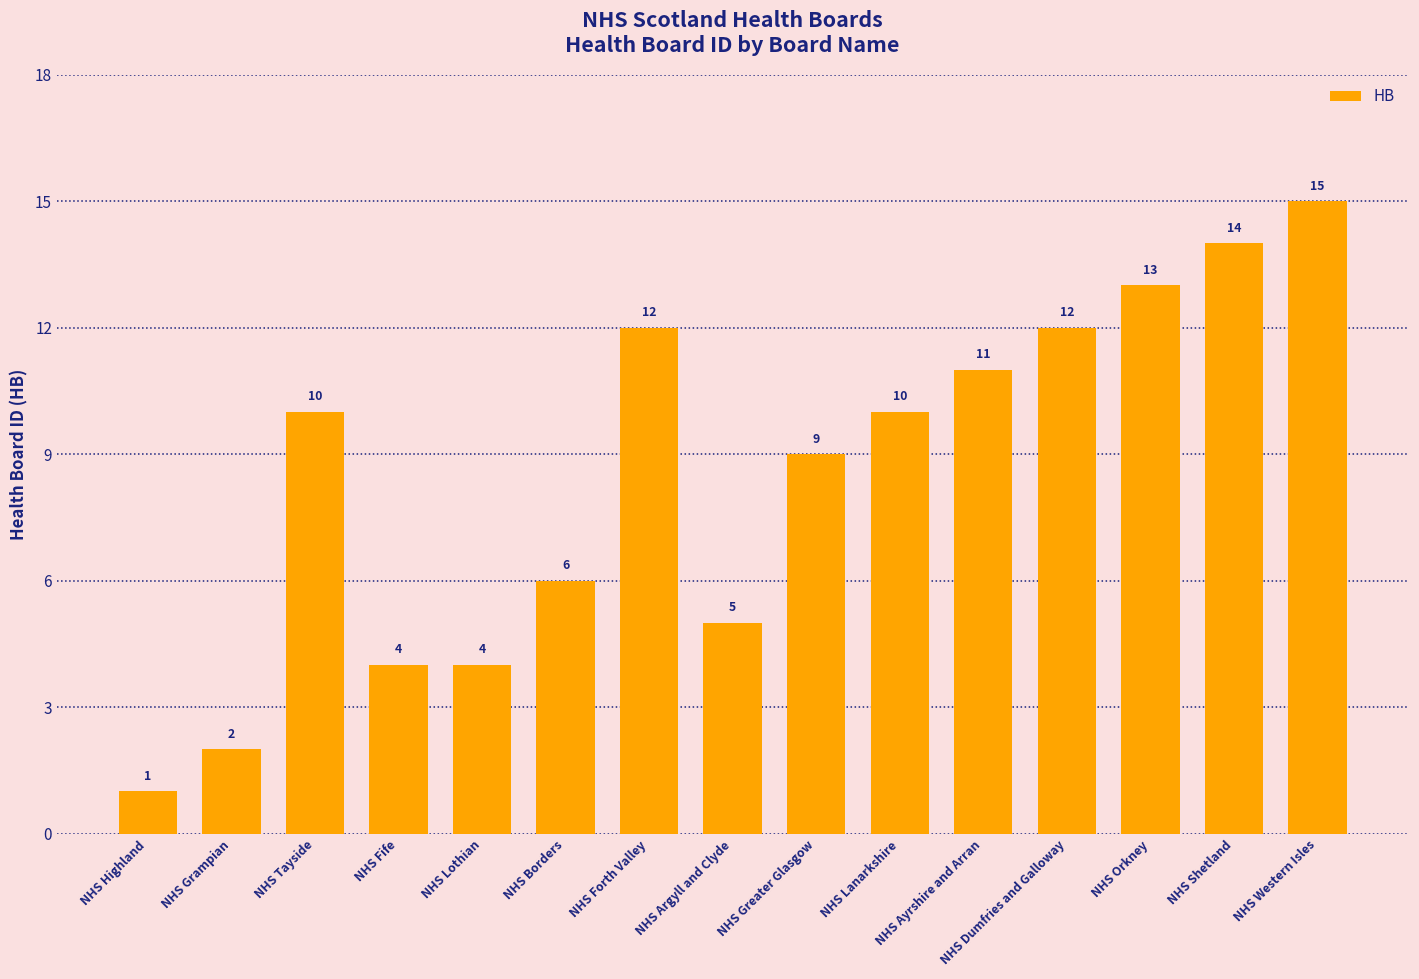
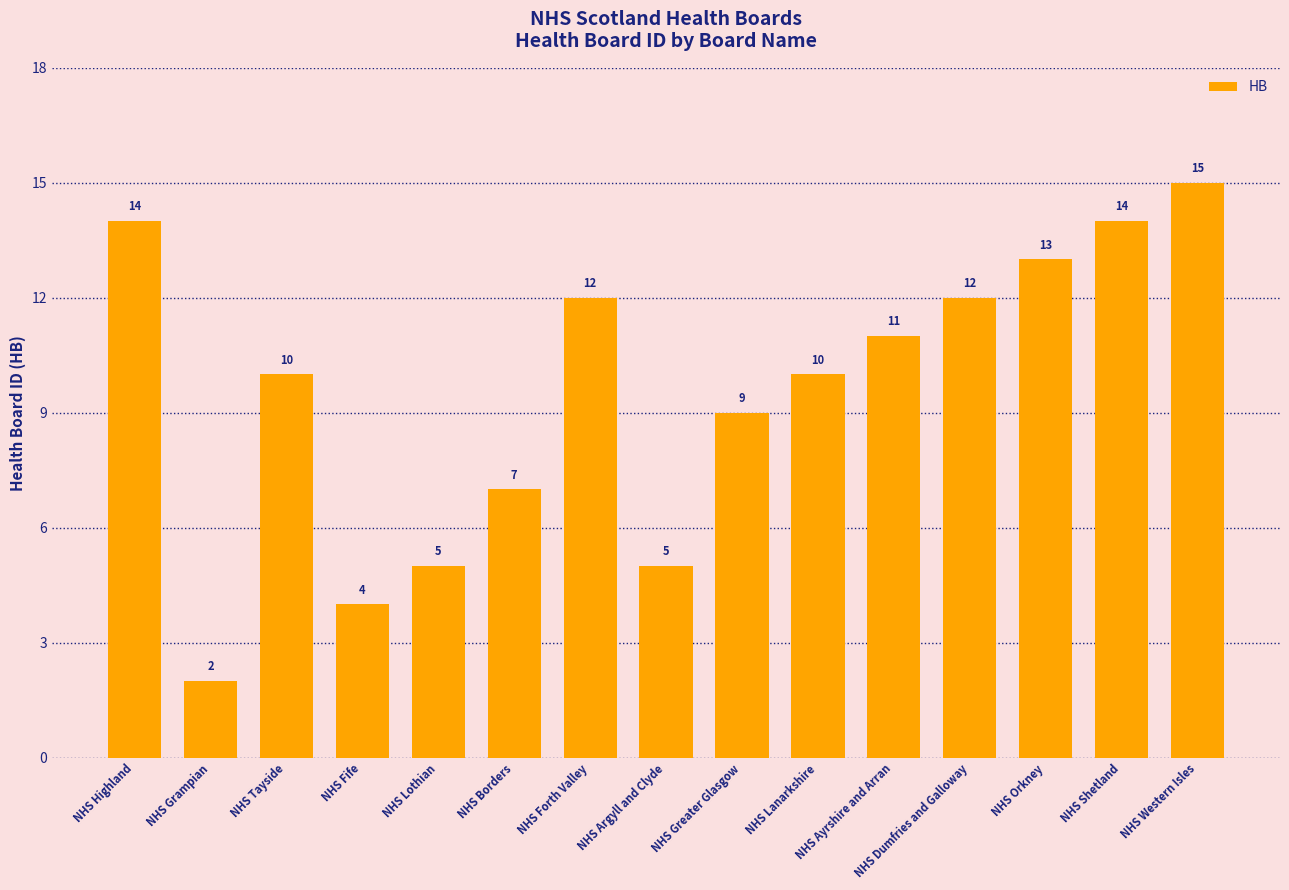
  {
-   "NHS Highland": 1,
+   "NHS Highland": 14,
    "NHS Grampian": 2,
    "NHS Tayside": 10,
    "NHS Fife": 4,
-   "NHS Lothian": 4,
-   "NHS Borders": 6,
+   "NHS Lothian": 5,
+   "NHS Borders": 7,
    "NHS Forth Valley": 12,
    "NHS Argyll and Clyde": 5,
    "NHS Greater Glasgow": 9,
    "NHS Lanarkshire": 10,
    "NHS Ayrshire and Arran": 11,
    "NHS Dumfries and Galloway": 12,
    "NHS Orkney": 13,
    "NHS Shetland": 14,
    "NHS Western Isles": 15
  }
